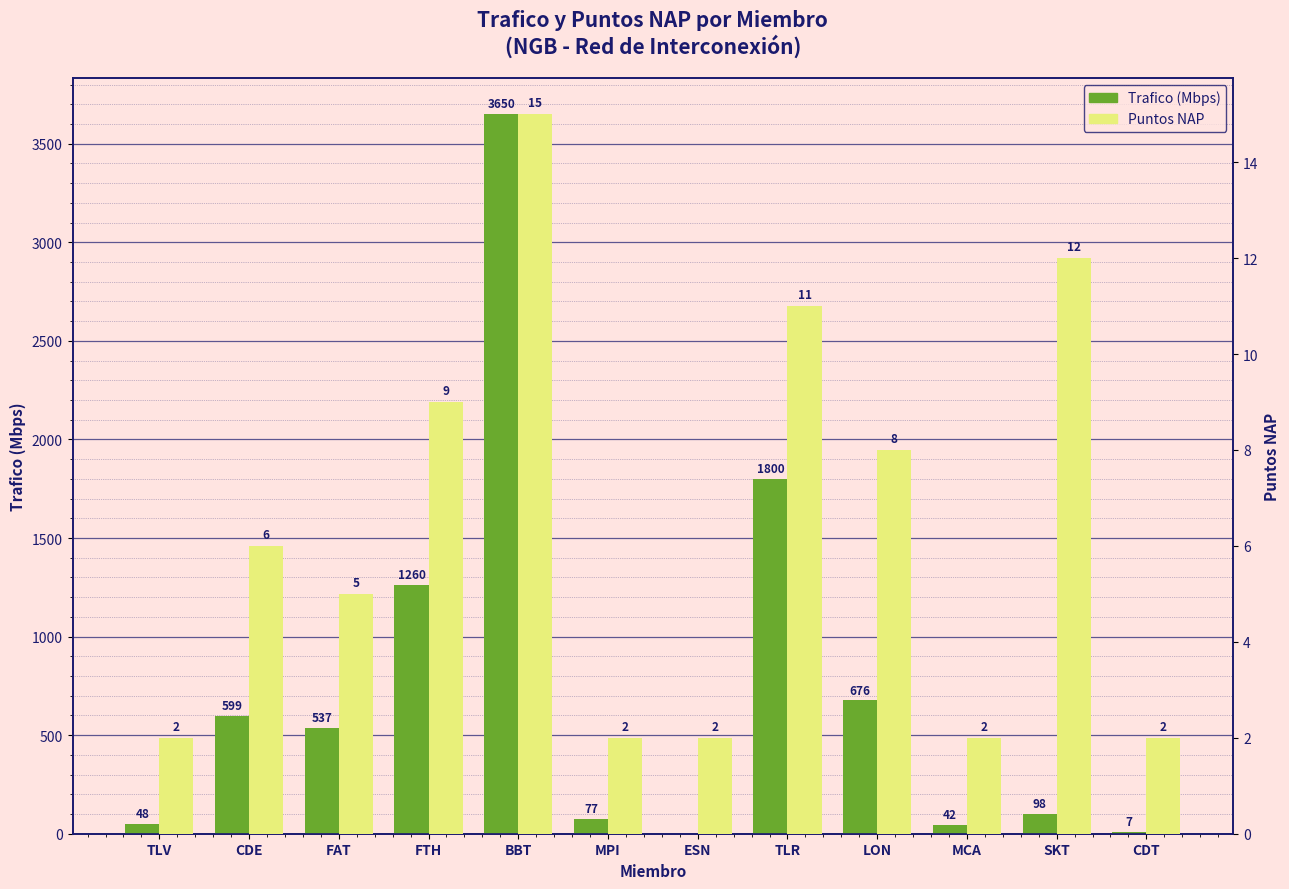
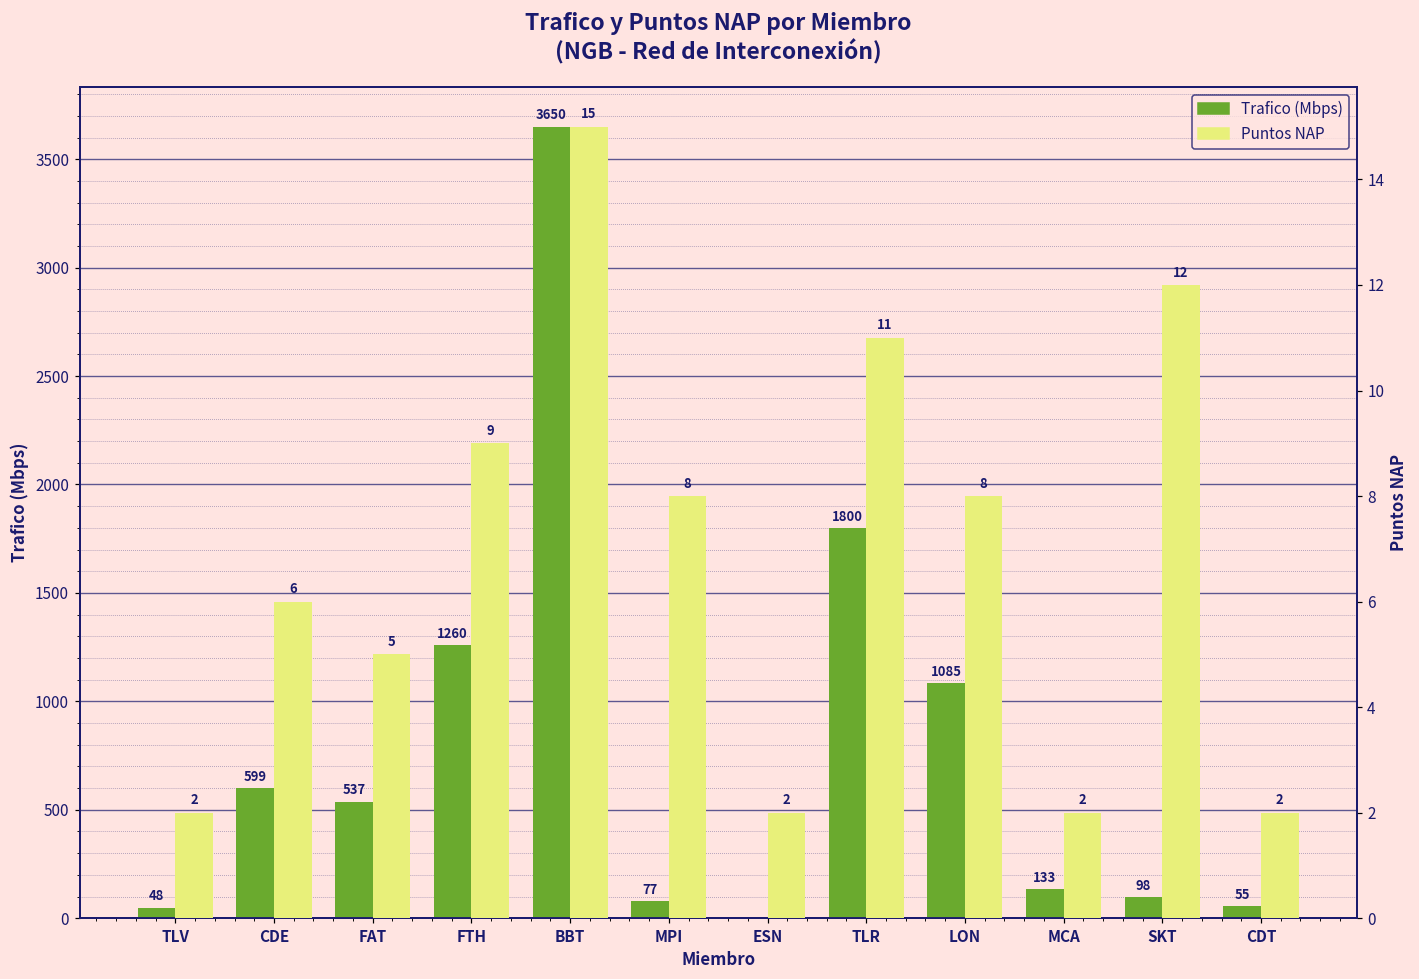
  {
    "Trafico (Mbps)": {
      "TLV": 48,
      "CDE": 599,
      "FAT": 537,
      "FTH": 1260,
      "BBT": 3650,
      "MPI": 77,
      "TLR": 1800,
-     "LON": 676,
-     "MCA": 42,
+     "LON": 1085,
+     "MCA": 133,
      "SKT": 98,
-     "CDT": 7
+     "CDT": 55
    },
    "Puntos NAP": {
      "TLV": 2,
      "CDE": 6,
      "FAT": 5,
      "FTH": 9,
      "BBT": 15,
-     "MPI": 2,
+     "MPI": 8,
      "ESN": 2,
      "TLR": 11,
      "LON": 8,
      "MCA": 2,
      "SKT": 12,
      "CDT": 2
    }
  }
